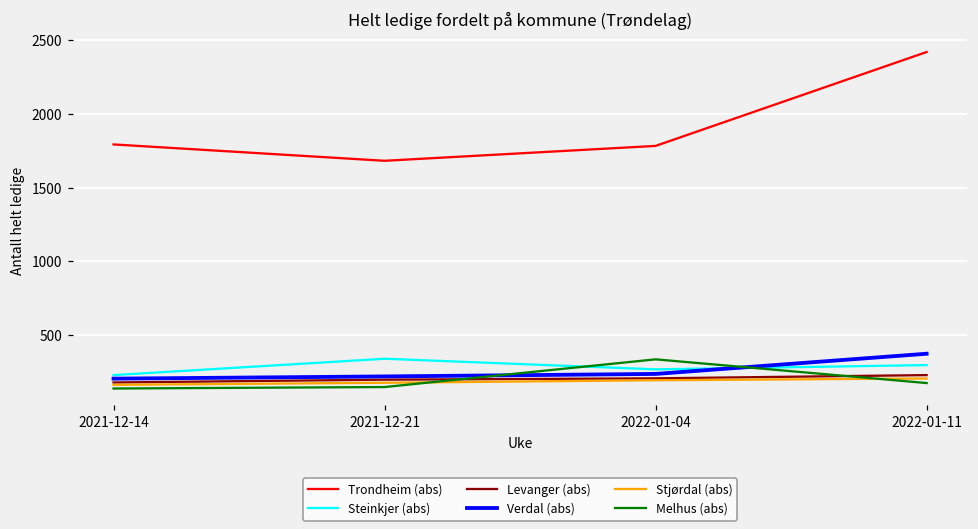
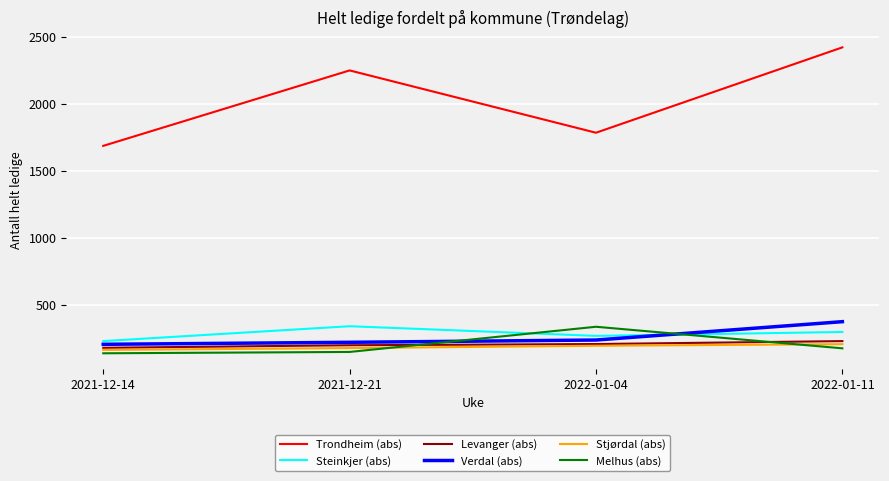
  {
    "Trondheim (abs)": {
-     "2021-12-14": 1790,
-     "2021-12-21": 1680,
+     "2021-12-14": 1690,
+     "2021-12-21": 2250,
      "2022-01-04": 1780,
      "2022-01-11": 2420
    },
    "Steinkjer (abs)": {
      "2021-12-14": 230,
      "2021-12-21": 340,
      "2022-01-04": 270,
      "2022-01-11": 300
    },
    "Levanger (abs)": {
      "2021-12-21": 200,
      "2022-01-11": 230
    },
    "Verdal (abs)": {
      "2021-12-14": 210,
      "2021-12-21": 220,
      "2022-01-04": 240,
      "2022-01-11": 370
    },
    "Stjørdal (abs)": {
      "2021-12-21": 180,
      "2022-01-11": 210
    },
    "Melhus (abs)": {
      "2021-12-14": 140,
      "2021-12-21": 150,
      "2022-01-04": 340,
      "2022-01-11": 180
    }
  }
